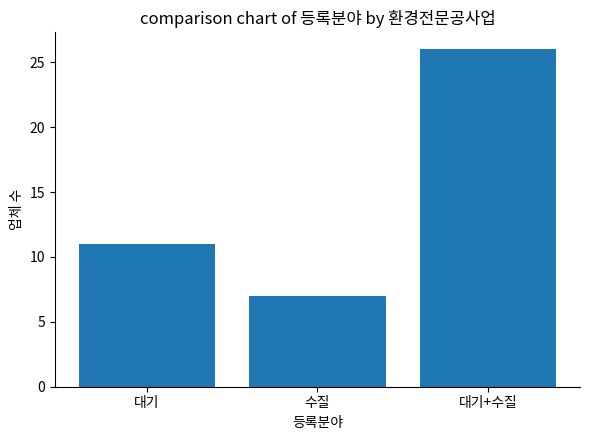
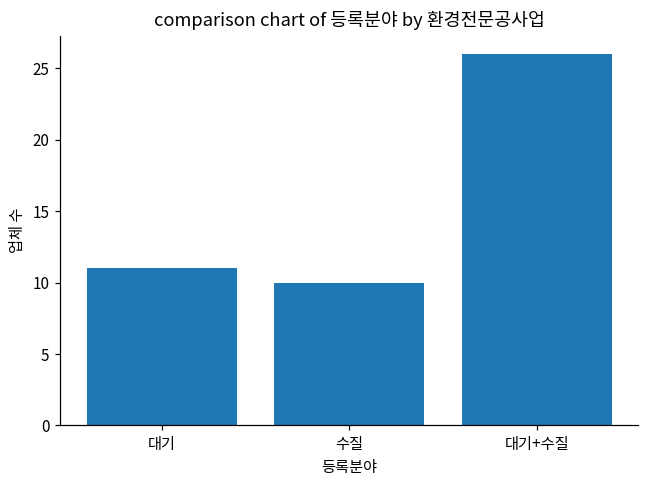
  {
    "대기": 11,
-   "수질": 7,
+   "수질": 10,
    "대기+수질": 26
  }
